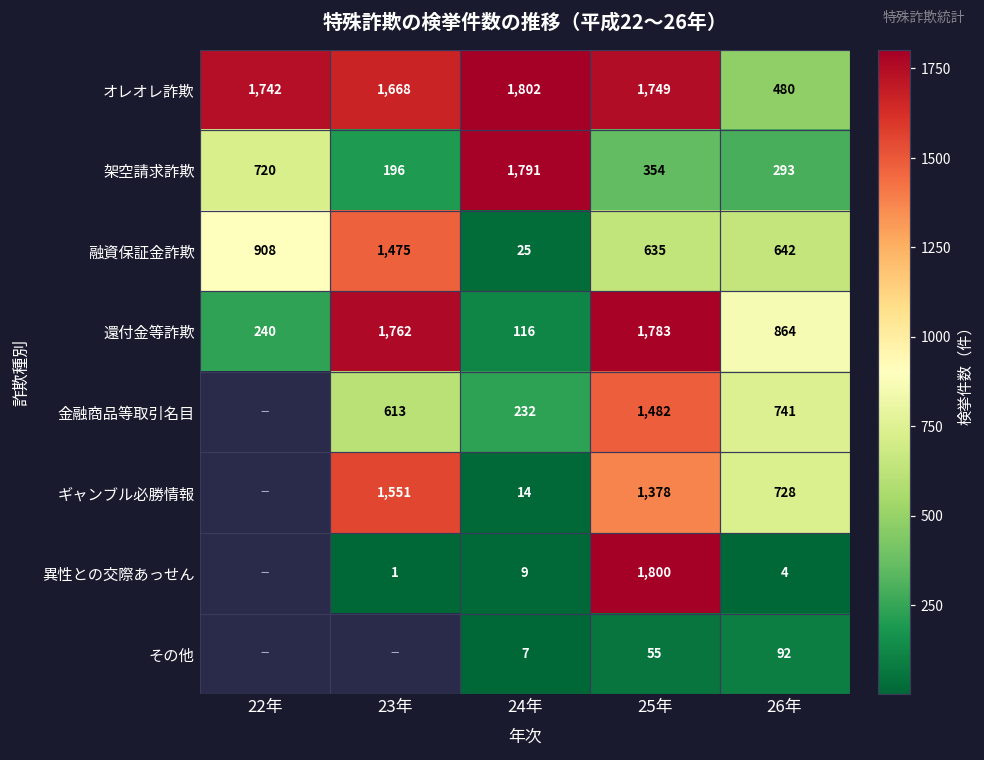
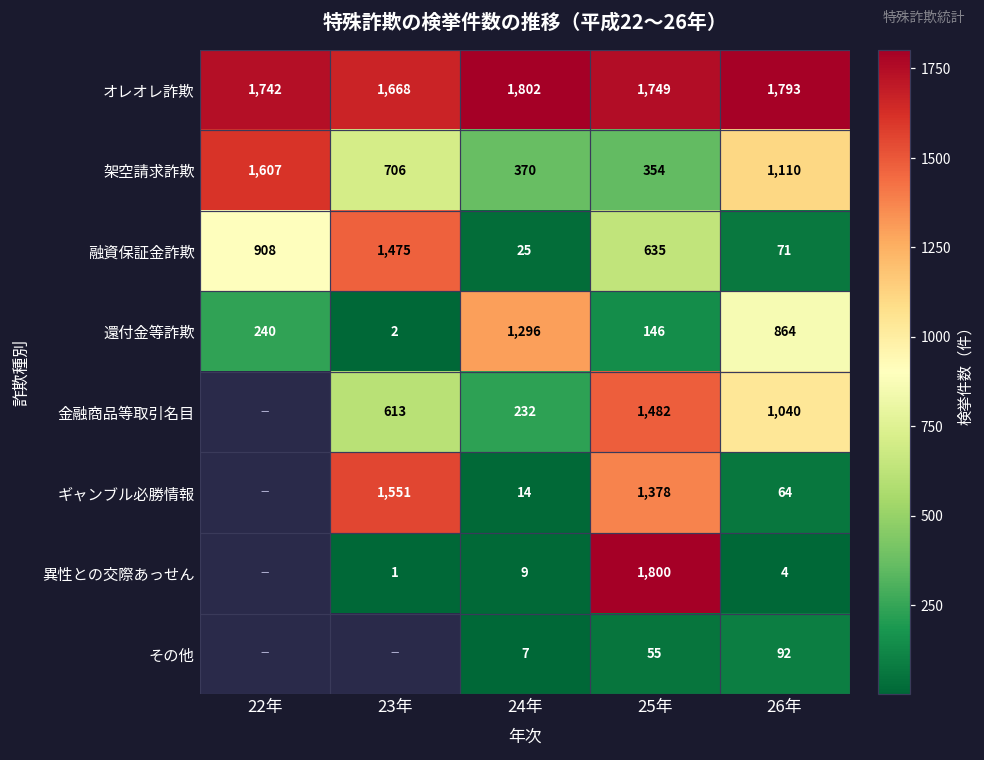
  {
    "オレオレ詐欺": {
      "22年": "1,742",
      "23年": "1,668",
      "24年": "1,802",
      "25年": "1,749",
-     "26年": "480"
+     "26年": "1,793"
    },
    "架空請求詐欺": {
-     "22年": "720",
-     "23年": "196",
-     "24年": "1,791",
+     "22年": "1,607",
+     "23年": "706",
+     "24年": "370",
      "25年": "354",
-     "26年": "293"
+     "26年": "1,110"
    },
    "融資保証金詐欺": {
      "22年": "908",
      "23年": "1,475",
      "24年": "25",
      "25年": "635",
-     "26年": "642"
+     "26年": "71"
    },
    "還付金等詐欺": {
      "22年": "240",
-     "23年": "1,762",
-     "24年": "116",
-     "25年": "1,783",
+     "23年": "2",
+     "24年": "1,296",
+     "25年": "146",
      "26年": "864"
    },
    "金融商品等取引名目": {
      "23年": "613",
      "24年": "232",
      "25年": "1,482",
-     "26年": "741"
+     "26年": "1,040"
    },
    "ギャンブル必勝情報": {
      "23年": "1,551",
      "24年": "14",
      "25年": "1,378",
-     "26年": "728"
+     "26年": "64"
    },
    "異性との交際あっせん": {
      "23年": "1",
      "24年": "9",
      "25年": "1,800",
      "26年": "4"
    },
    "その他": {
      "24年": "7",
      "25年": "55",
      "26年": "92"
    }
  }
